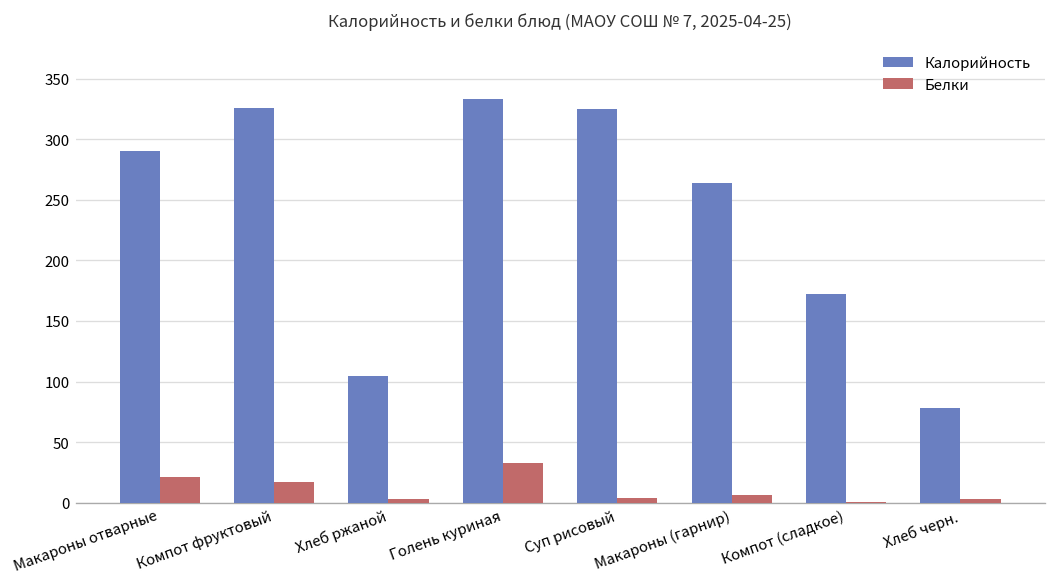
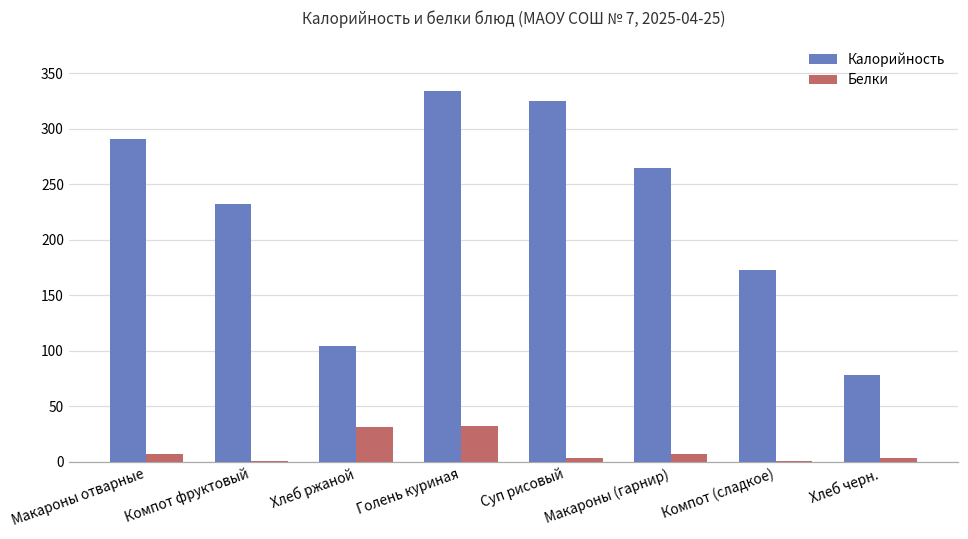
  {
    "Калорийность": {
      "Макароны отварные": 291,
-     "Компот фруктовый": 326,
+     "Компот фруктовый": 233,
      "Хлеб ржаной": 104,
      "Голень куриная": 334,
      "Суп рисовый": 325,
      "Макароны (гарнир)": 264,
      "Компот (сладкое)": 172,
      "Хлеб черн.": 78
    },
    "Белки": {
-     "Макароны отварные": 21,
-     "Компот фруктовый": 17,
-     "Хлеб ржаной": 3,
+     "Макароны отварные": 7,
+     "Компот фруктовый": 1,
+     "Хлеб ржаной": 31,
      "Голень куриная": 33,
      "Суп рисовый": 4,
      "Макароны (гарнир)": 7,
      "Хлеб черн.": 3
    }
  }
